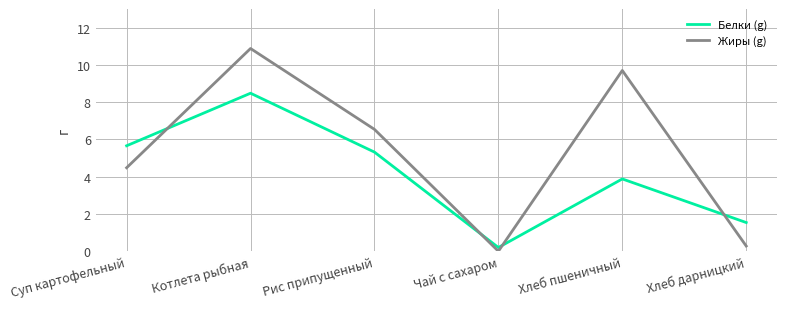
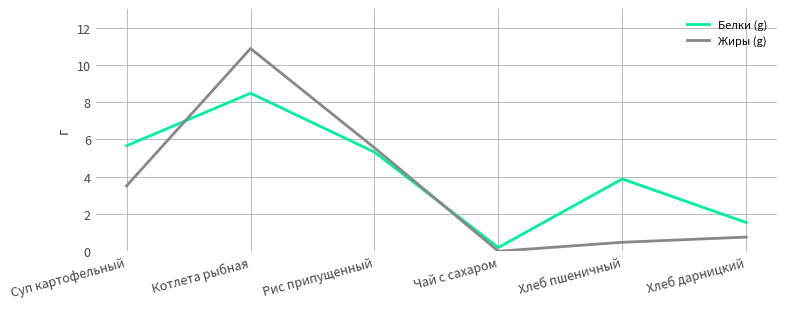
  {
    "Белки (g)": {
      "Суп картофельный": 5.7,
      "Котлета рыбная": 8.5,
      "Рис припущенный": 5.3,
      "Чай с сахаром": 0.2,
      "Хлеб пшеничный": 3.9,
      "Хлеб дарницкий": 1.5
    },
    "Жиры (g)": {
-     "Суп картофельный": 4.5,
+     "Суп картофельный": 3.5,
      "Котлета рыбная": 10.9,
-     "Рис припущенный": 6.5,
+     "Рис припущенный": 5.6,
      "Чай с сахаром": 0.0,
-     "Хлеб пшеничный": 9.7,
-     "Хлеб дарницкий": 0.3
+     "Хлеб пшеничный": 0.5,
+     "Хлеб дарницкий": 0.8
    }
  }
